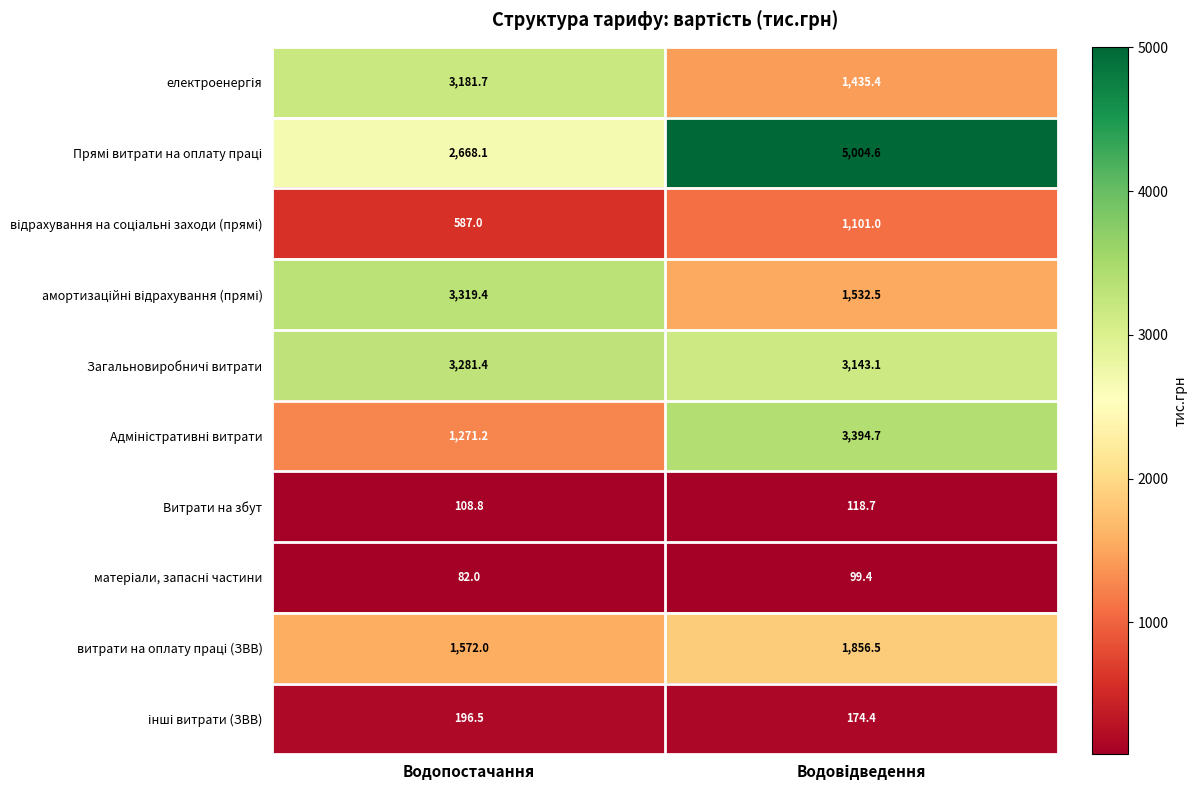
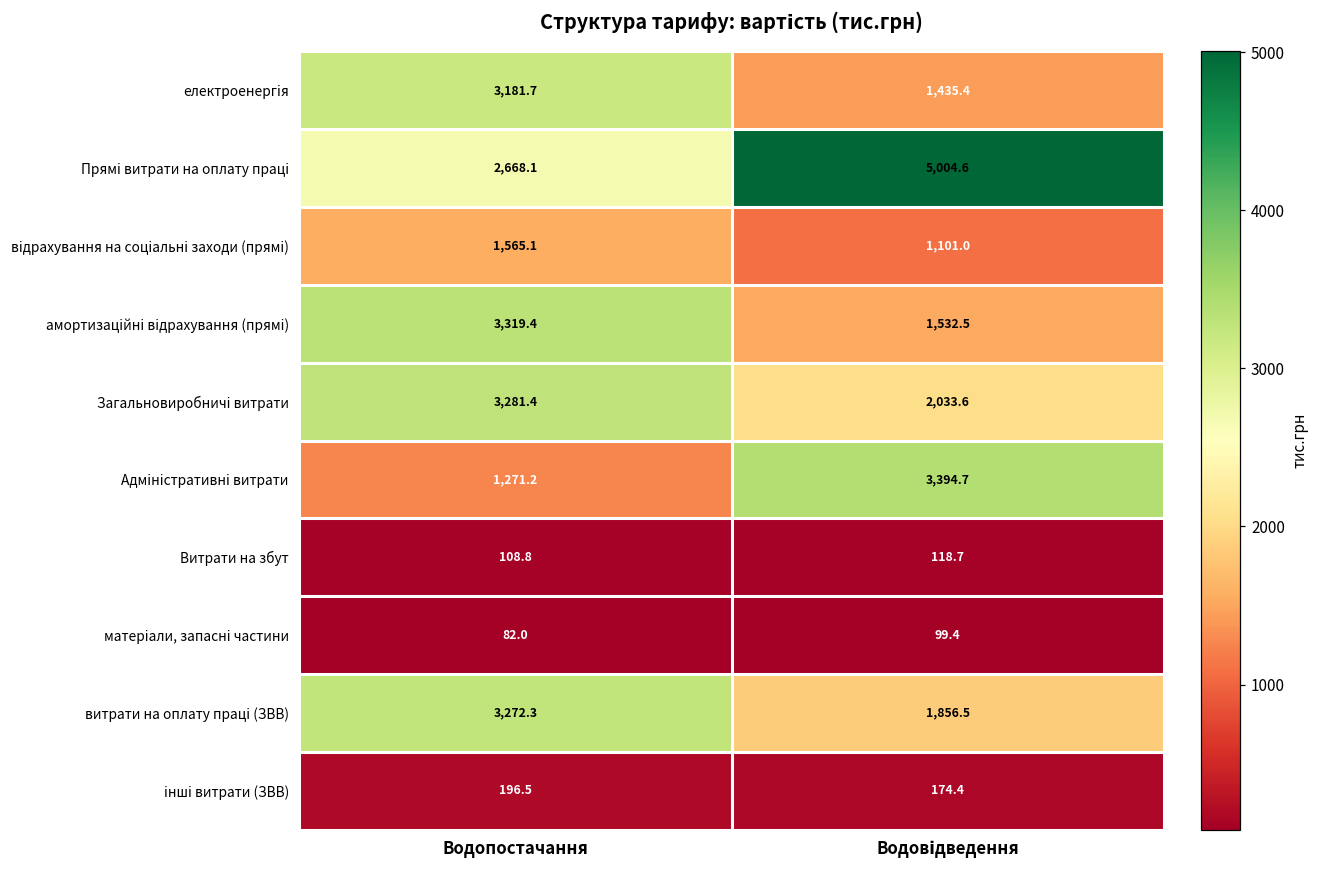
  {
    "електроенергія": {
      "Водопостачання": "3,181.7",
      "Водовідведення": "1,435.4"
    },
    "Прямі витрати на оплату праці": {
      "Водопостачання": "2,668.1",
      "Водовідведення": "5,004.6"
    },
    "відрахування на соціальні заходи (прямі)": {
-     "Водопостачання": "587.0",
+     "Водопостачання": "1,565.1",
      "Водовідведення": "1,101.0"
    },
    "амортизаційні відрахування (прямі)": {
      "Водопостачання": "3,319.4",
      "Водовідведення": "1,532.5"
    },
    "Загальновиробничі витрати": {
      "Водопостачання": "3,281.4",
-     "Водовідведення": "3,143.1"
+     "Водовідведення": "2,033.6"
    },
    "Адміністративні витрати": {
      "Водопостачання": "1,271.2",
      "Водовідведення": "3,394.7"
    },
    "Витрати на збут": {
      "Водопостачання": "108.8",
      "Водовідведення": "118.7"
    },
    "матеріали, запасні частини": {
      "Водопостачання": "82.0",
      "Водовідведення": "99.4"
    },
    "витрати на оплату праці (ЗВВ)": {
-     "Водопостачання": "1,572.0",
+     "Водопостачання": "3,272.3",
      "Водовідведення": "1,856.5"
    },
    "інші витрати (ЗВВ)": {
      "Водопостачання": "196.5",
      "Водовідведення": "174.4"
    }
  }
